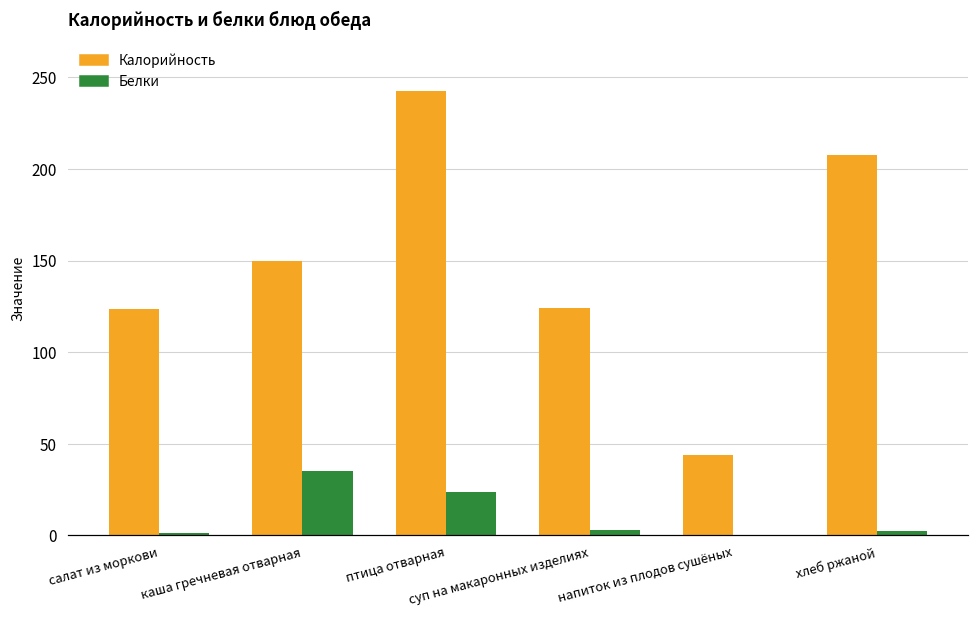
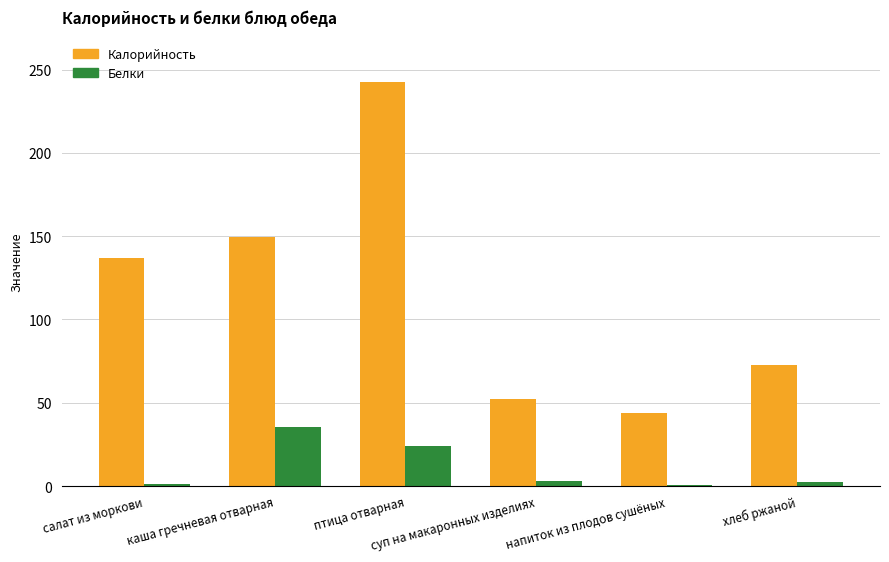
  {
    "Калорийность": {
-     "салат из моркови": 124,
+     "салат из моркови": 137,
      "каша гречневая отварная": 150,
      "птица отварная": 243,
-     "суп на макаронных изделиях": 124,
+     "суп на макаронных изделиях": 52,
      "напиток из плодов сушёных": 44,
-     "хлеб ржаной": 208
+     "хлеб ржаной": 72
    },
    "Белки": {
      "каша гречневая отварная": 35,
      "птица отварная": 24,
      "суп на макаронных изделиях": 3,
      "хлеб ржаной": 3
    }
  }
